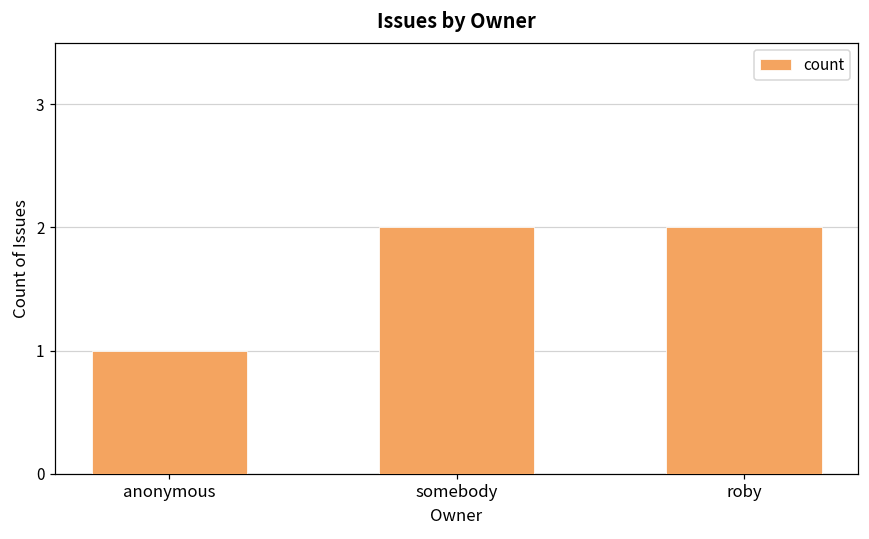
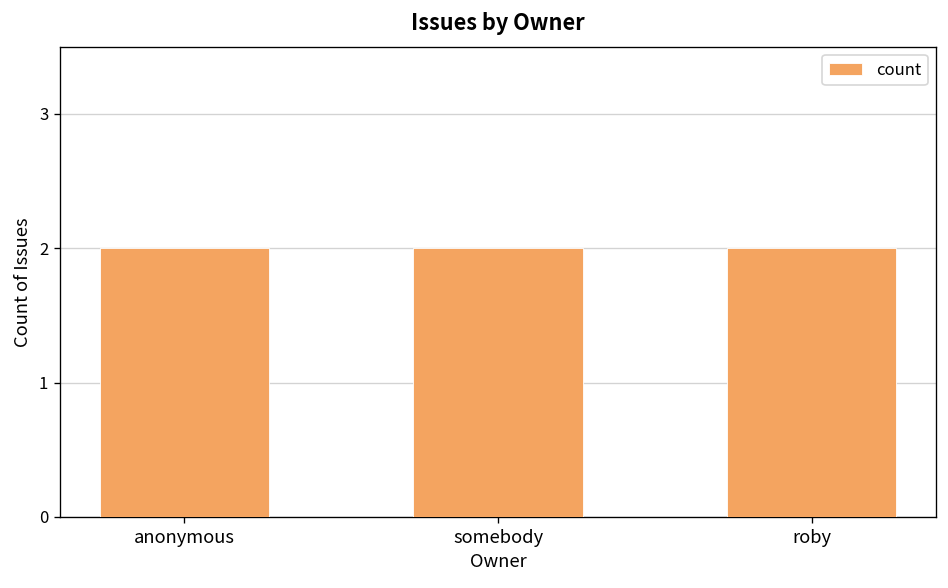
  {
-   "anonymous": 1,
+   "anonymous": 2,
    "somebody": 2,
    "roby": 2
  }
